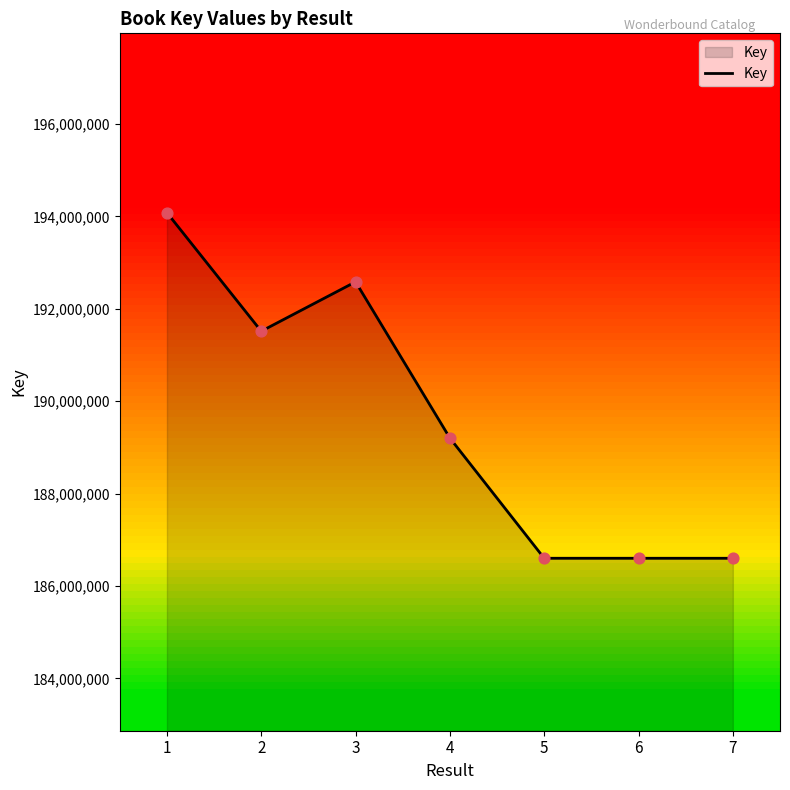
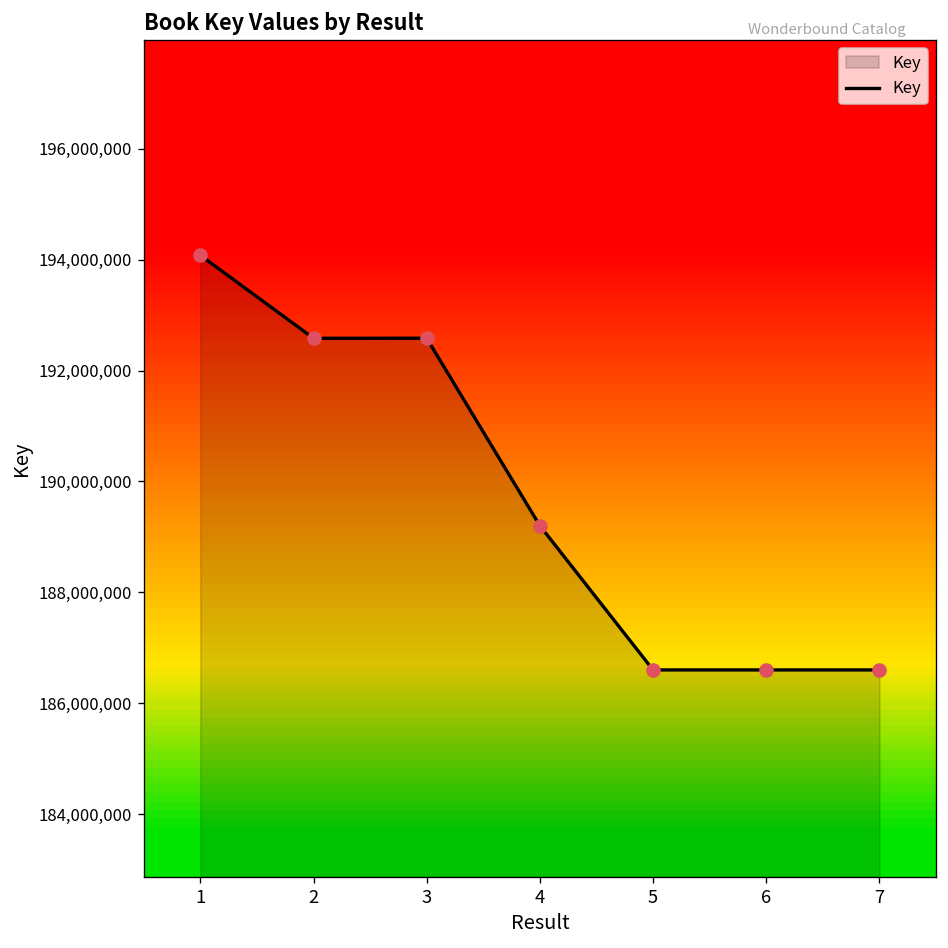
  {
    "1": "194,100,000",
-   "2": "191,500,000",
+   "2": "192,600,000",
    "3": "192,600,000",
    "4": "189,200,000",
    "5": "186,600,000",
    "6": "186,600,000",
    "7": "186,600,000"
  }
